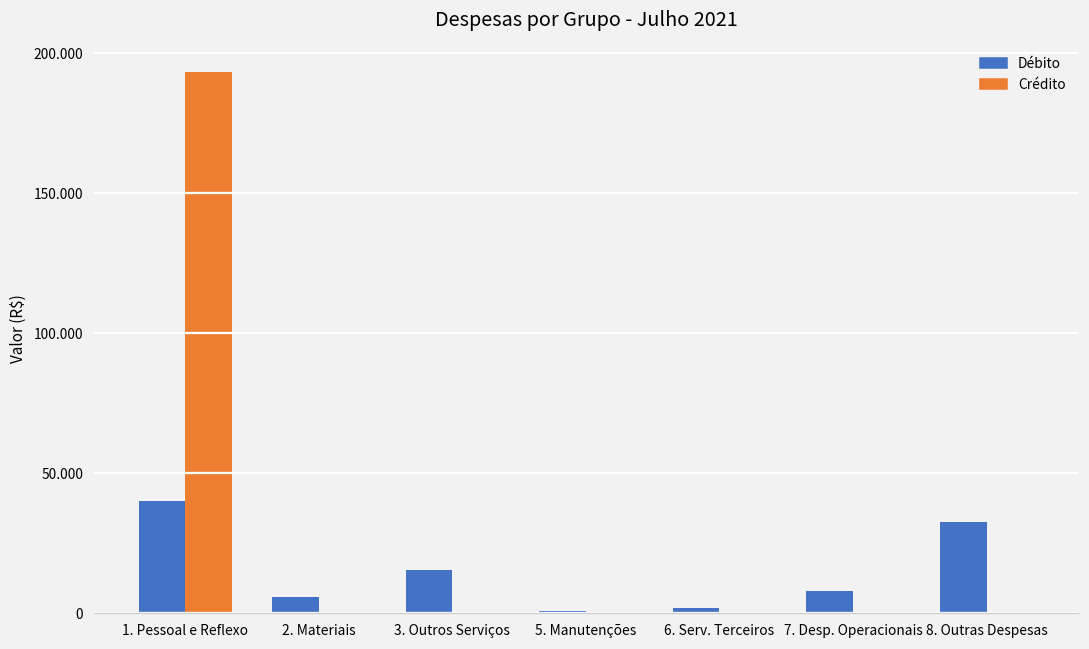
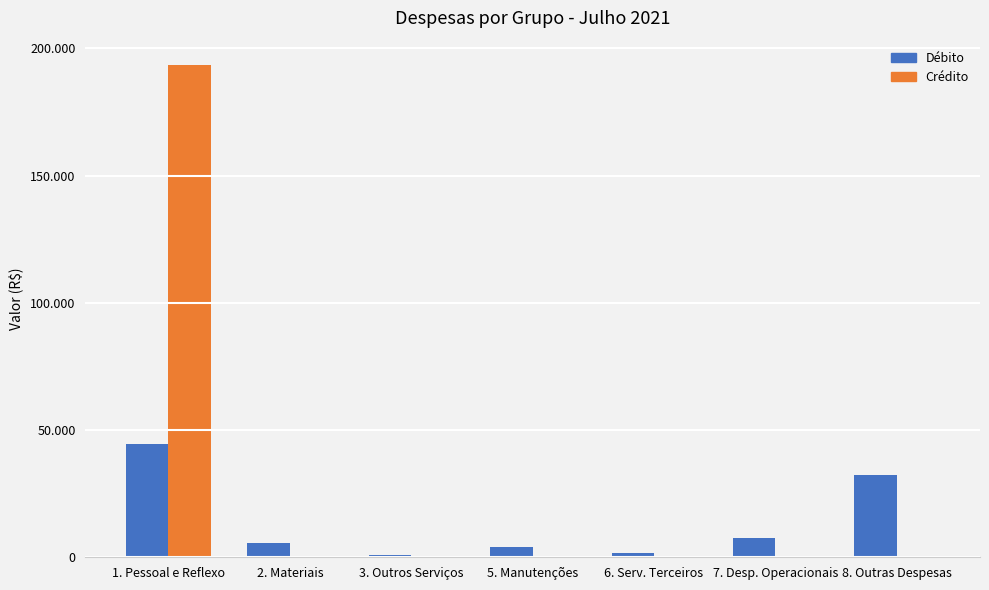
  {
    "Débito": {
-     "1. Pessoal e Reflexo": 40,
+     "1. Pessoal e Reflexo": 45,
      "2. Materiais": 6,
-     "3. Outros Serviços": 16,
-     "5. Manutenções": 1,
+     "3. Outros Serviços": 1,
+     "5. Manutenções": 4,
      "6. Serv. Terceiros": 2,
      "7. Desp. Operacionais": 8,
      "8. Outras Despesas": 32
    },
    "Crédito": {
      "1. Pessoal e Reflexo": 193,
      "2. Materiais": 0,
      "3. Outros Serviços": 0,
      "5. Manutenções": 0,
      "6. Serv. Terceiros": 0,
      "7. Desp. Operacionais": 0,
      "8. Outras Despesas": 0
    }
  }
